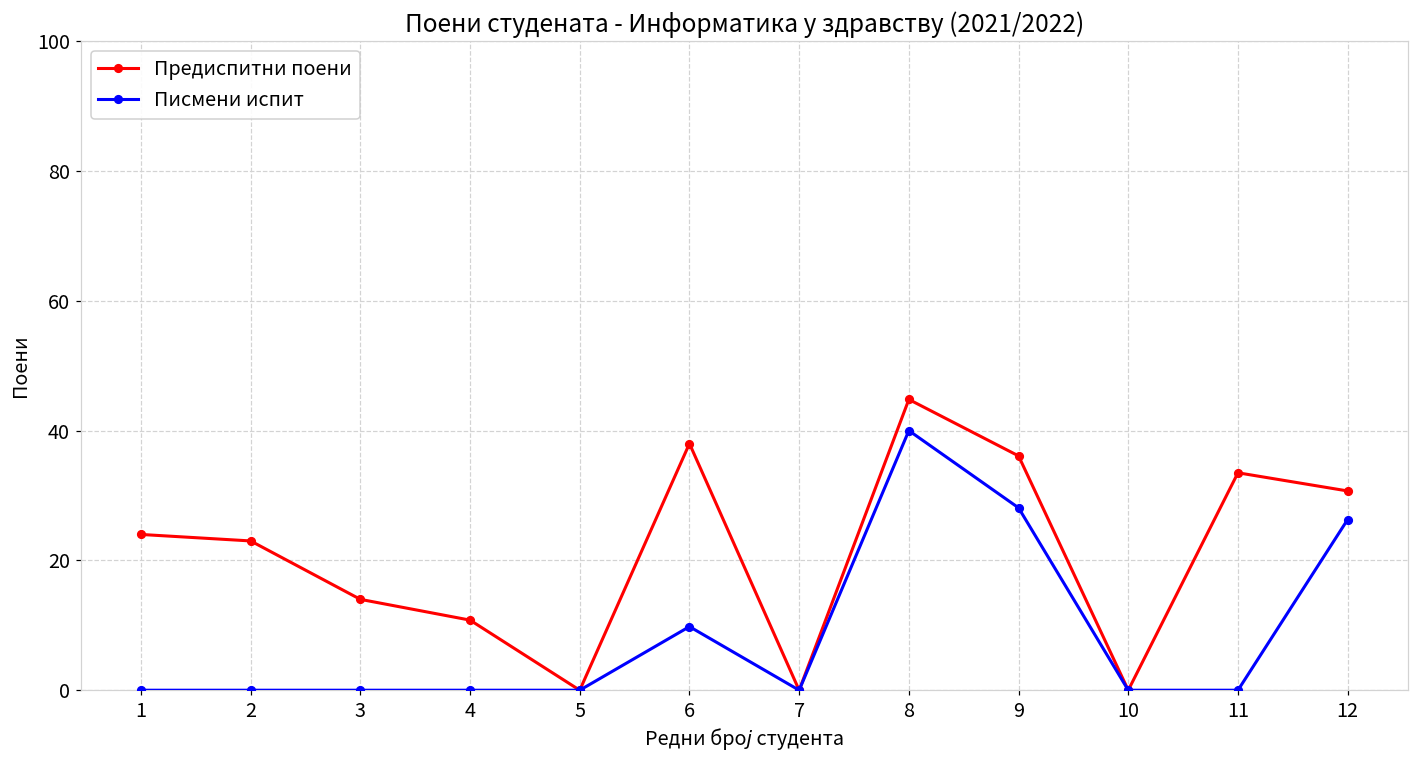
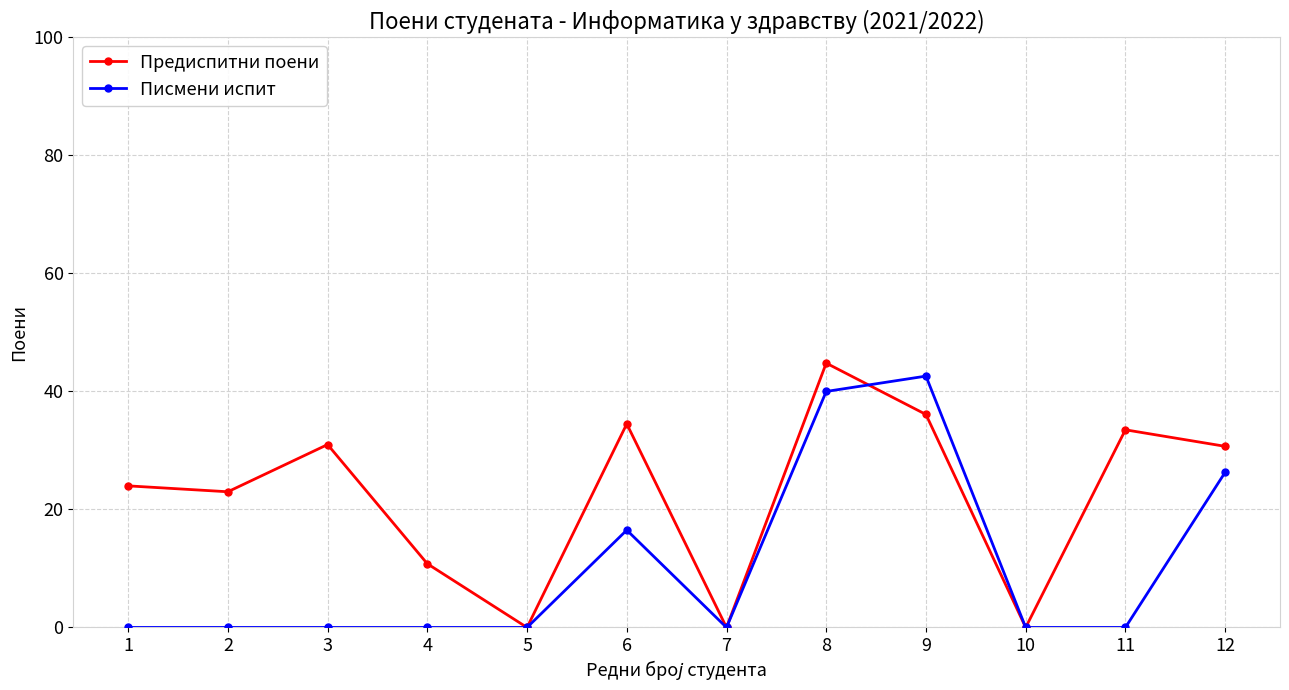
  {
    "Предиспитни поени": {
      "1": 24,
      "2": 23,
-     "3": 14,
+     "3": 31,
      "4": 11,
-     "6": 38,
+     "6": 35,
      "8": 45,
      "9": 36,
      "11": 34,
      "12": 31
    },
    "Писмени испит": {
      "1": 0,
      "2": 0,
      "3": 0,
      "4": 0,
-     "6": 10,
+     "6": 17,
      "8": 40,
-     "9": 28,
+     "9": 43,
      "11": 0,
      "12": 26
    }
  }
